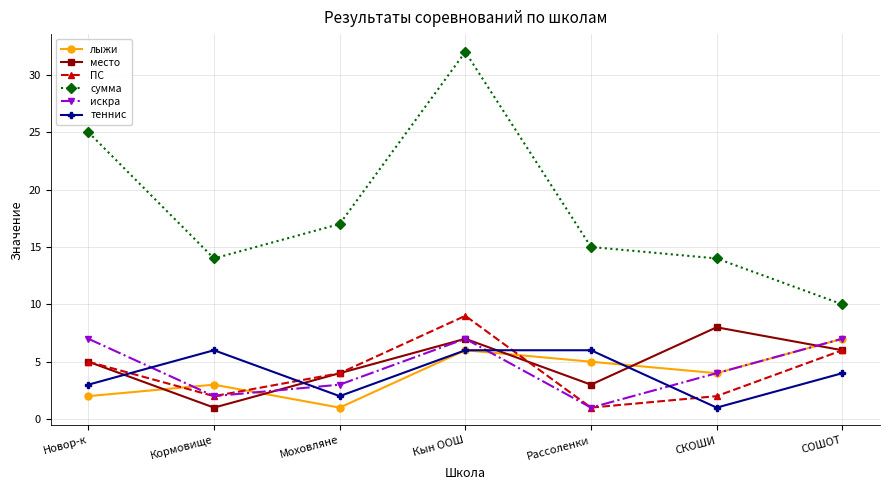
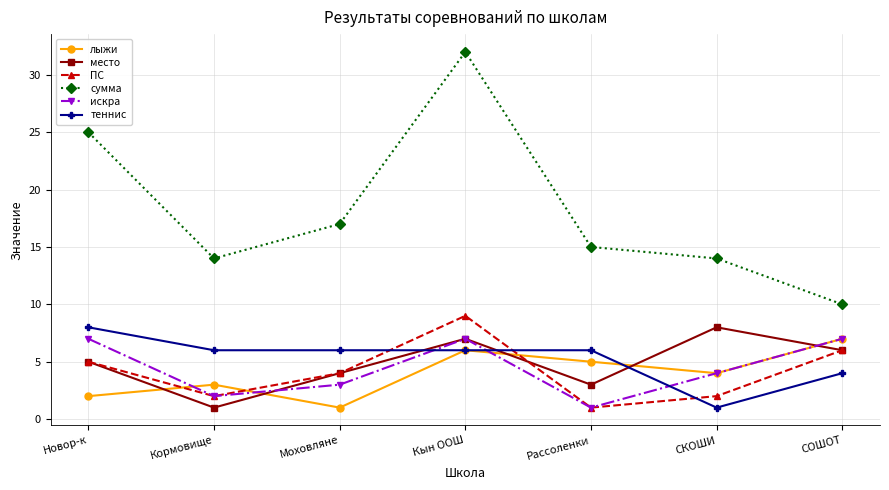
  {
    "лыжи": {
      "Новор-к": 2,
      "Кормовище": 3,
      "Моховляне": 1,
      "Рассоленки": 5
    },
    "место": {
      "Кормовище": 1,
      "Рассоленки": 3,
      "СКОШИ": 8
    },
    "ПС": {
      "Кын ООШ": 9,
      "СКОШИ": 2
    },
    "сумма": {
      "Новор-к": 25,
      "Кормовище": 14,
      "Моховляне": 17,
      "Кын ООШ": 32,
      "Рассоленки": 15,
      "СКОШИ": 14,
      "СОШОТ": 10
    },
    "искра": {
      "Новор-к": 7,
      "Моховляне": 3
    },
    "теннис": {
-     "Новор-к": 3,
+     "Новор-к": 8,
      "Кормовище": 6,
-     "Моховляне": 2,
+     "Моховляне": 6,
      "Рассоленки": 6,
      "СКОШИ": 1,
      "СОШОТ": 4
    }
  }
